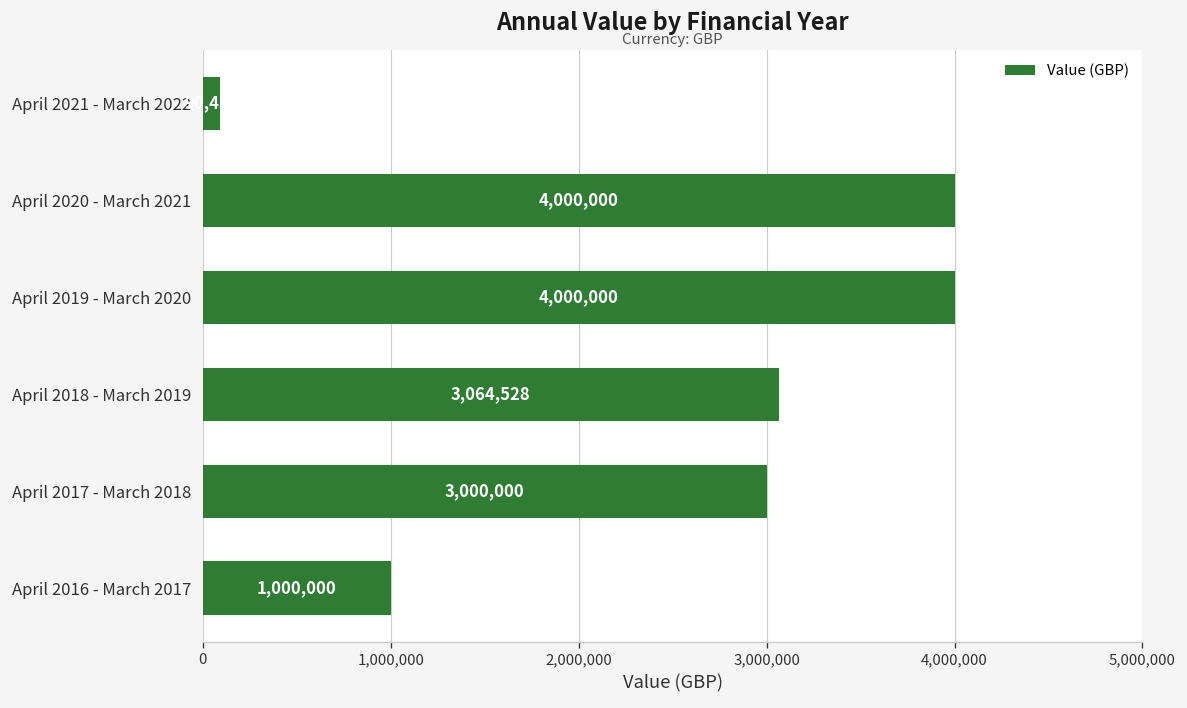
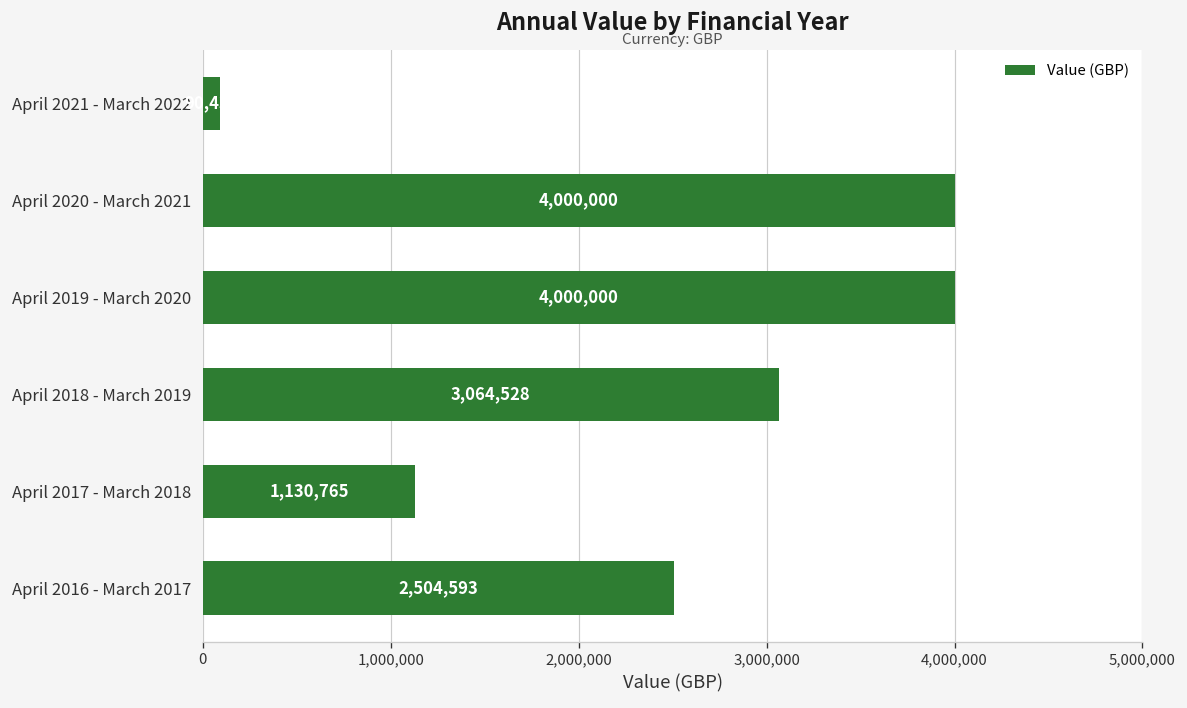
  {
    "April 2020 - March 2021": "4,000,000",
    "April 2019 - March 2020": "4,000,000",
-   "April 2017 - March 2018": "3,000,000",
-   "April 2016 - March 2017": "1,000,000"
+   "April 2017 - March 2018": "1,130,765",
+   "April 2016 - March 2017": "2,504,593"
  }
